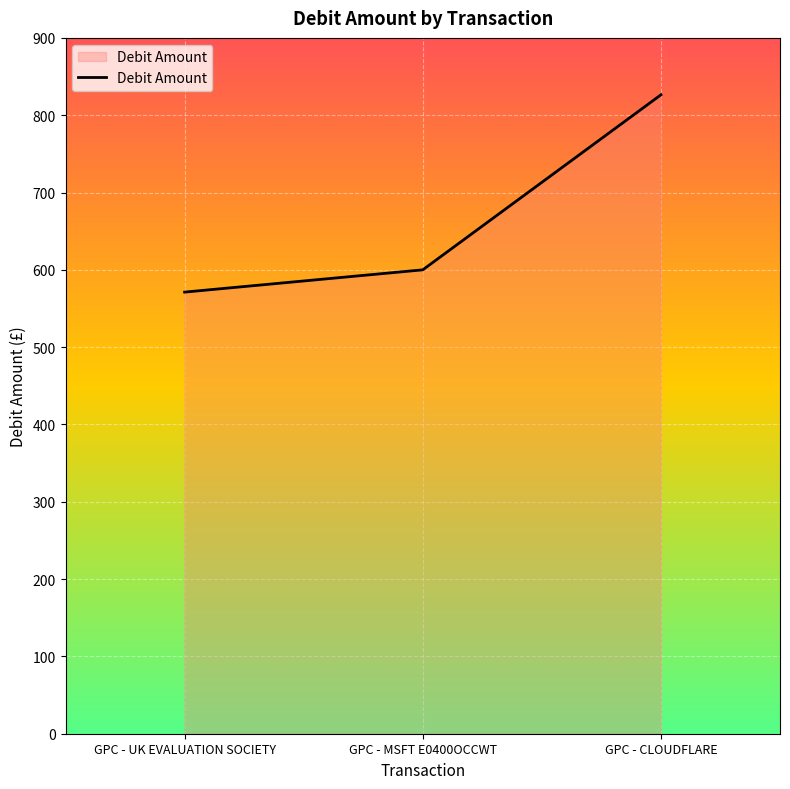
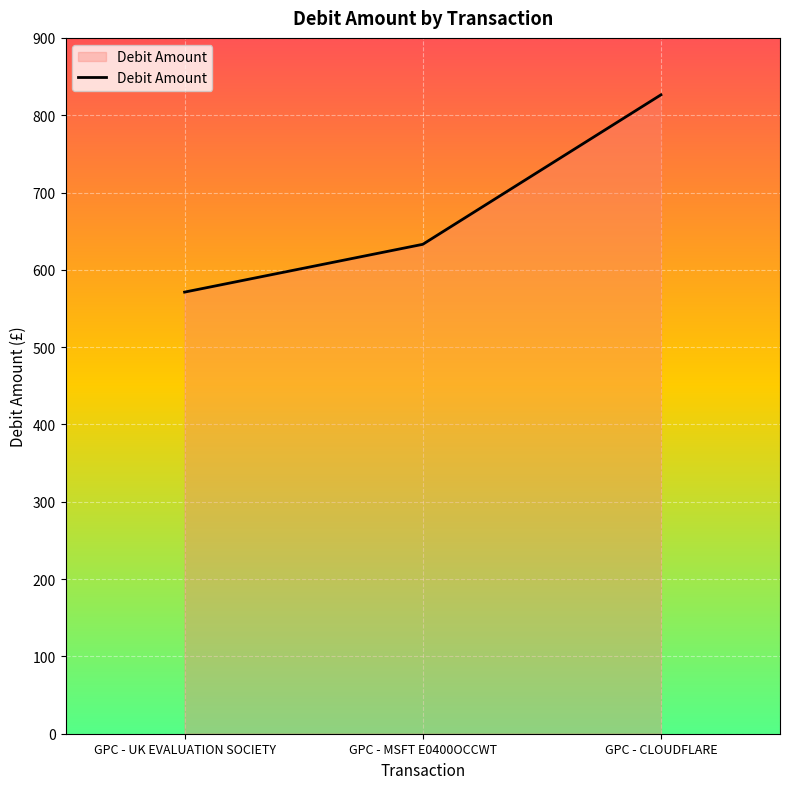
  {
    "GPC - UK EVALUATION SOCIETY": 570,
-   "GPC - MSFT E0400OCCWT": 600,
+   "GPC - MSFT E0400OCCWT": 630,
    "GPC - CLOUDFLARE": 830
  }
